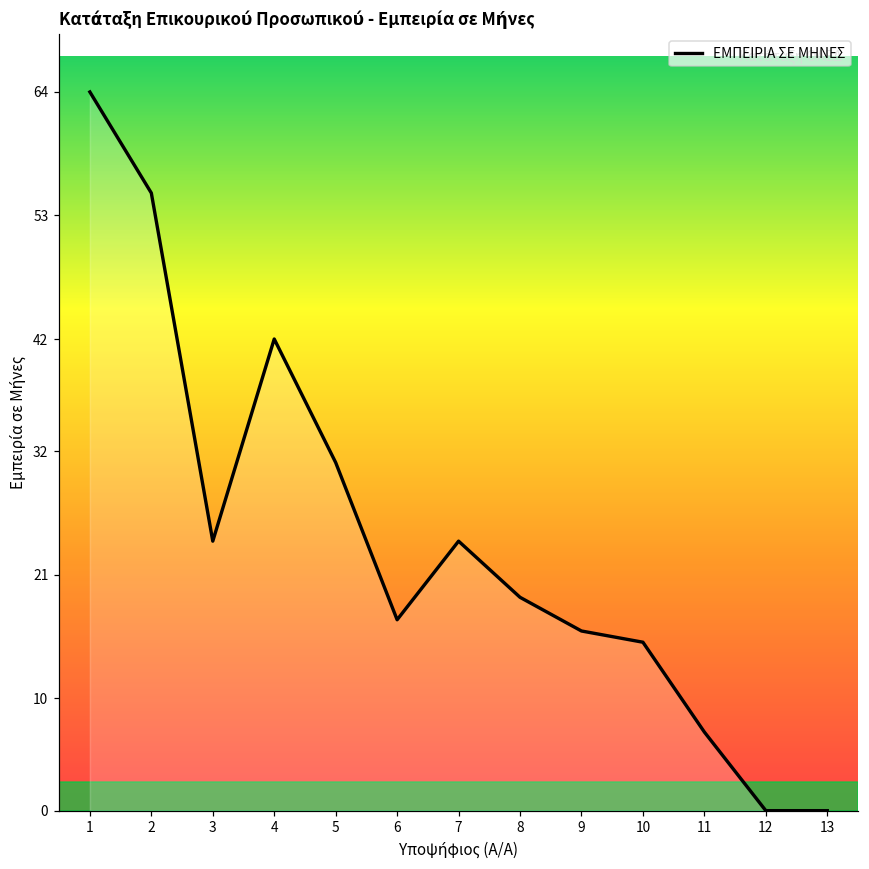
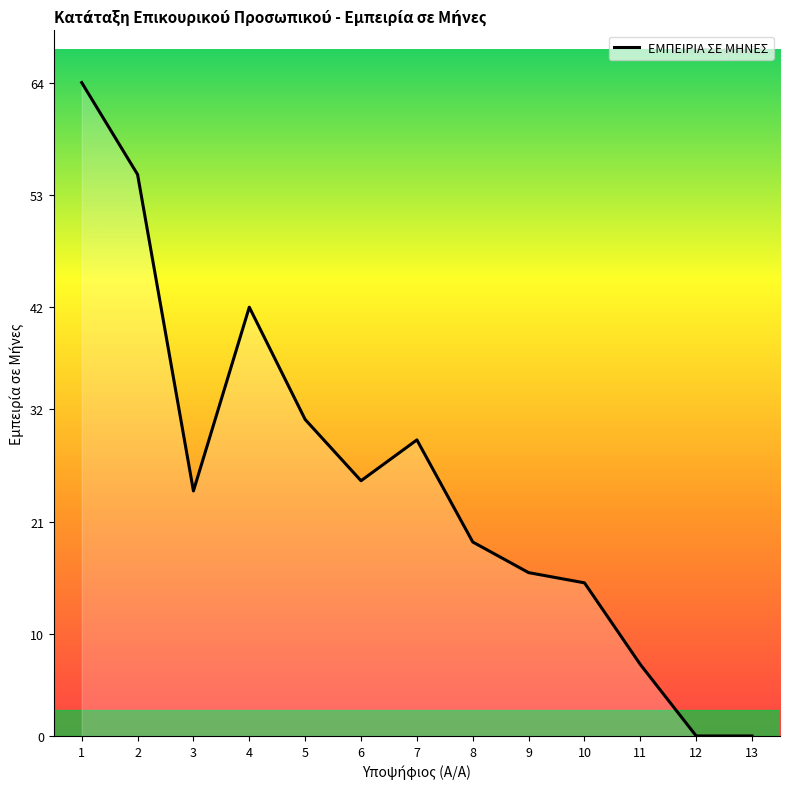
  {
    "1": 64,
    "2": 55,
    "3": 24,
    "4": 42,
    "5": 31,
-   "6": 17,
-   "7": 24,
+   "6": 25,
+   "7": 29,
    "8": 19,
    "9": 16,
    "10": 15,
    "11": 7
  }
